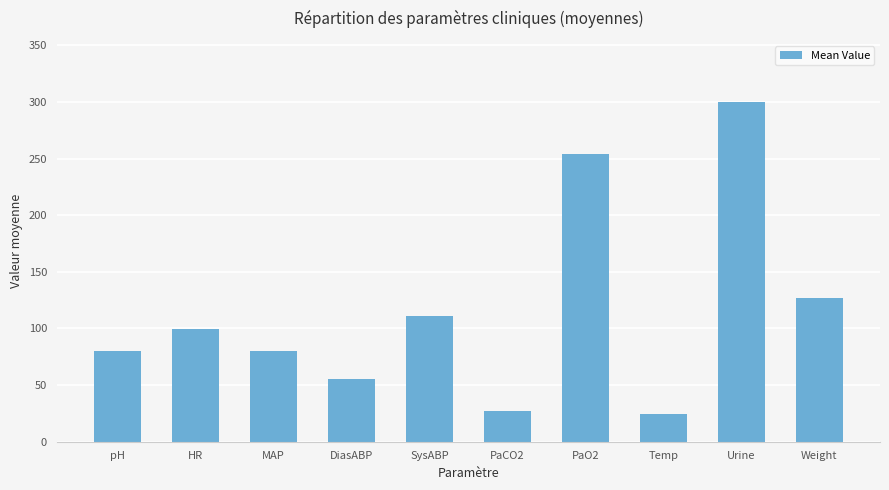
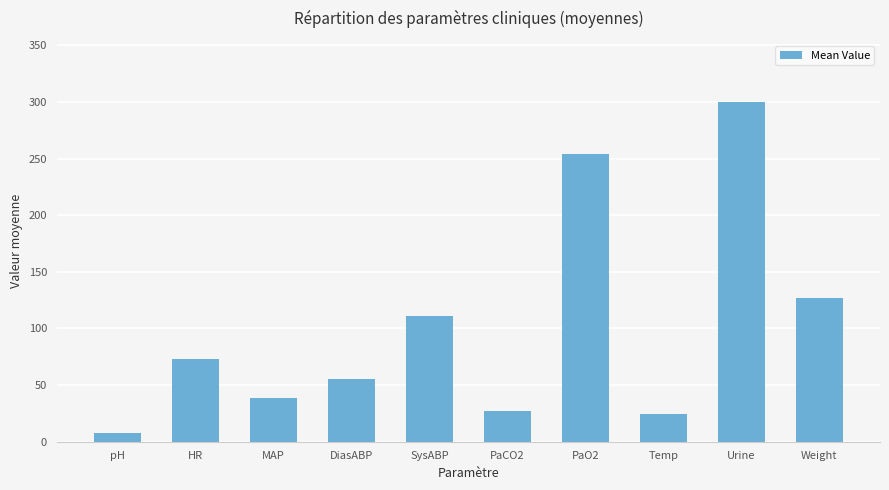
  {
-   "pH": 80,
-   "HR": 100,
-   "MAP": 80,
+   "pH": 7,
+   "HR": 73,
+   "MAP": 39,
    "DiasABP": 55,
    "SysABP": 111,
    "PaCO2": 27,
    "PaO2": 254,
    "Temp": 24,
    "Urine": 300,
    "Weight": 127
  }
